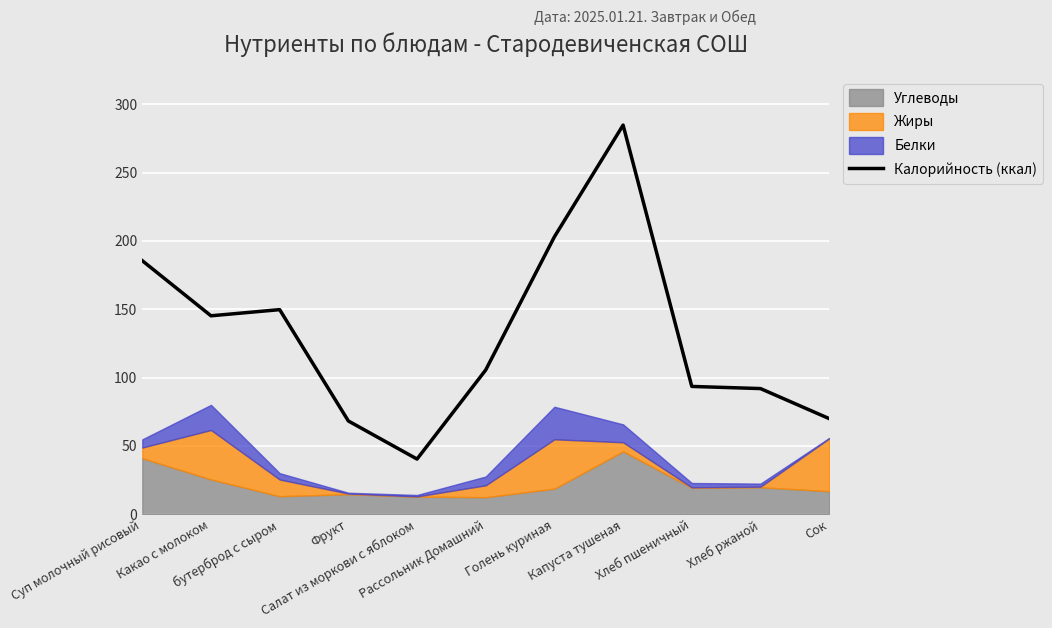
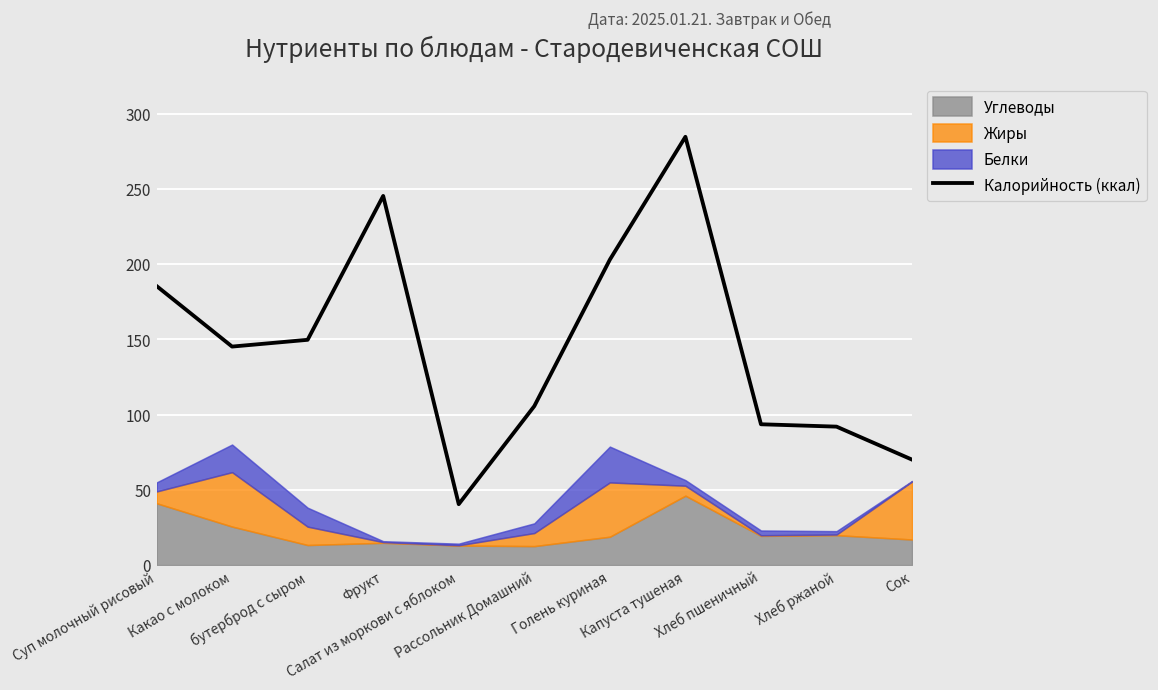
  {
    "Калорийность (ккал)": {
      "Суп молочный рисовый": 186,
      "Какао с молоком": 145,
      "бутерброд с сыром": 150,
-     "Фрукт": 68,
+     "Фрукт": 245,
      "Салат из моркови с яблоком": 40,
      "Рассольник Домашний": 106,
      "Голень куриная": 203,
      "Капуста тушеная": 285,
      "Хлеб пшеничный": 94,
      "Хлеб ржаной": 92,
      "Сок": 70
    },
    "Углеводы": {
      "Суп молочный рисовый": 41,
      "Какао с молоком": 25,
      "бутерброд с сыром": 13,
      "Рассольник Домашний": 13,
      "Голень куриная": 19,
      "Капуста тушеная": 46,
      "Сок": 17
    },
    "Жиры": {
      "Суп молочный рисовый": 8,
      "Какао с молоком": 36,
      "бутерброд с сыром": 12,
      "Рассольник Домашний": 9,
      "Голень куриная": 36,
      "Капуста тушеная": 7
    },
    "Белки": {
      "Суп молочный рисовый": 6,
      "Какао с молоком": 18,
-     "бутерброд с сыром": 5,
+     "бутерброд с сыром": 13,
      "Рассольник Домашний": 6,
      "Голень куриная": 24,
-     "Капуста тушеная": 13,
+     "Капуста тушеная": 4,
      "Хлеб пшеничный": 3,
      "Хлеб ржаной": 2
    }
  }
